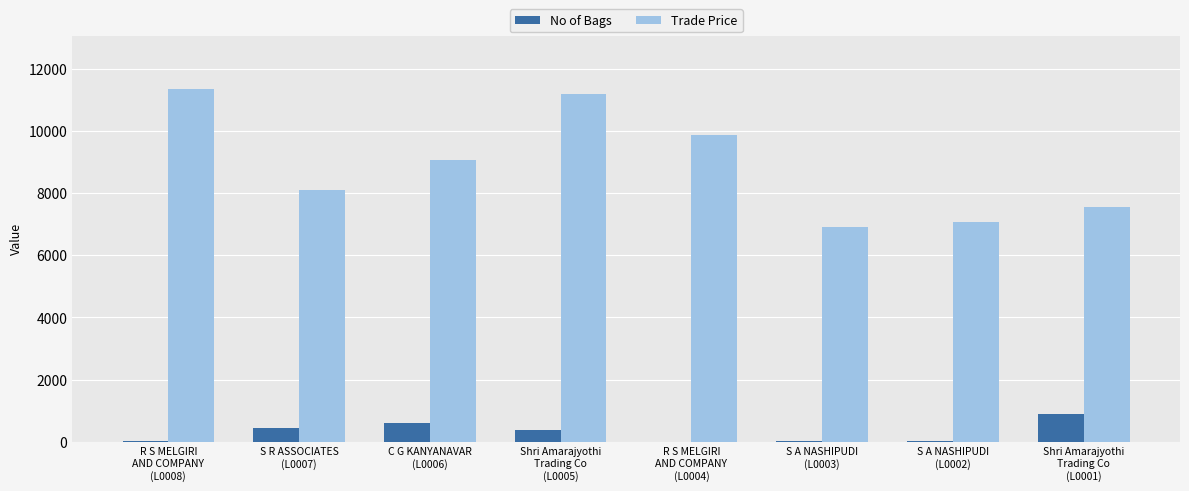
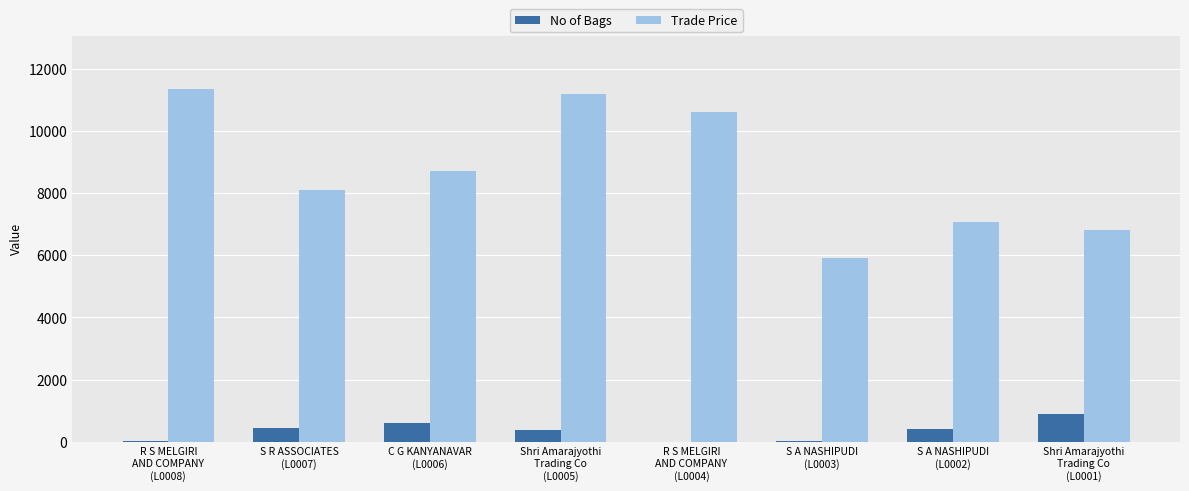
  {
    "No of Bags": {
      "S R ASSOCIATES (L0007)": 500,
      "C G KANYANAVAR (L0006)": 600,
      "Shri Amarajyothi Trading Co (L0005)": 400,
-     "S A NASHIPUDI (L0002)": 0,
+     "S A NASHIPUDI (L0002)": 400,
      "Shri Amarajyothi Trading Co (L0001)": 900
    },
    "Trade Price": {
      "R S MELGIRI AND COMPANY (L0008)": 11400,
      "S R ASSOCIATES (L0007)": 8100,
-     "C G KANYANAVAR (L0006)": 9100,
+     "C G KANYANAVAR (L0006)": 8700,
      "Shri Amarajyothi Trading Co (L0005)": 11200,
-     "R S MELGIRI AND COMPANY (L0004)": 9900,
-     "S A NASHIPUDI (L0003)": 6900,
+     "R S MELGIRI AND COMPANY (L0004)": 10600,
+     "S A NASHIPUDI (L0003)": 5900,
      "S A NASHIPUDI (L0002)": 7100,
-     "Shri Amarajyothi Trading Co (L0001)": 7500
+     "Shri Amarajyothi Trading Co (L0001)": 6800
    }
  }
